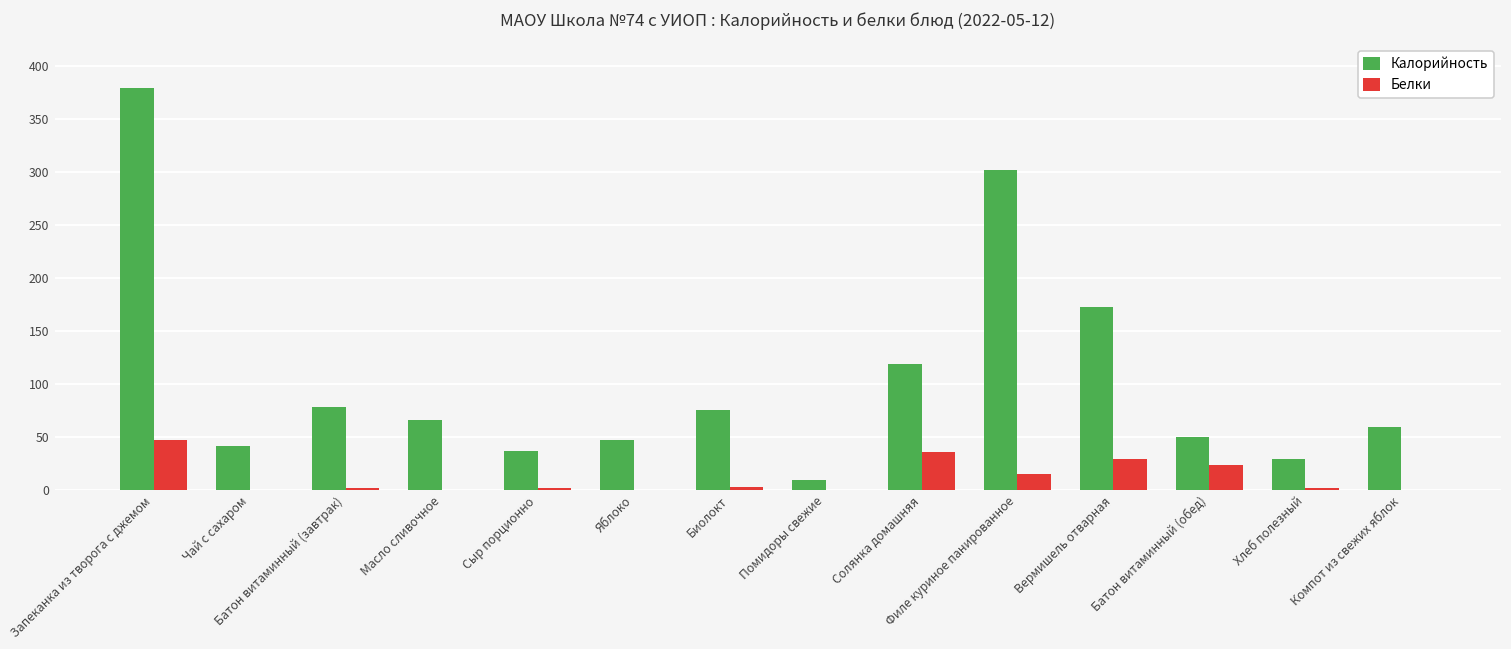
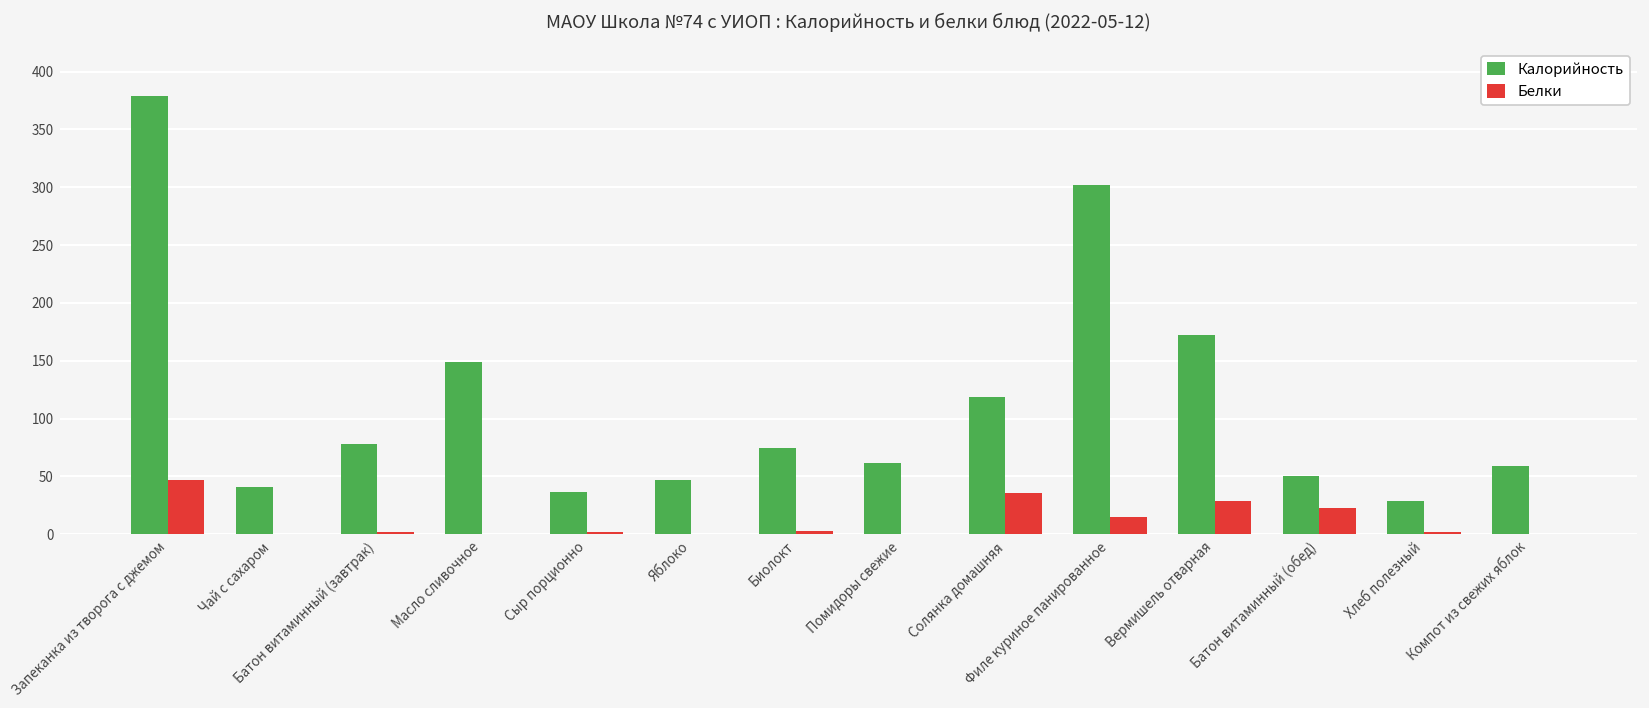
  {
    "Калорийность": {
      "Запеканка из творога с джемом": 380,
      "Чай с сахаром": 40,
      "Батон витаминный (завтрак)": 80,
-     "Масло сливочное": 70,
+     "Масло сливочное": 150,
      "Сыр порционно": 40,
      "Яблоко": 50,
      "Биолокт": 80,
-     "Помидоры свежие": 10,
+     "Помидоры свежие": 60,
      "Солянка домашняя": 120,
      "Филе куриное панированное": 300,
      "Вермишель отварная": 170,
      "Батон витаминный (обед)": 50,
      "Хлеб полезный": 30,
      "Компот из свежих яблок": 60
    },
    "Белки": {
      "Запеканка из творога с джемом": 50,
      "Чай с сахаром": 0,
      "Масло сливочное": 0,
      "Яблоко": 0,
      "Биолокт": 0,
      "Помидоры свежие": 0,
      "Солянка домашняя": 40,
      "Филе куриное панированное": 20,
      "Вермишель отварная": 30,
      "Батон витаминный (обед)": 20,
      "Компот из свежих яблок": 0
    }
  }
